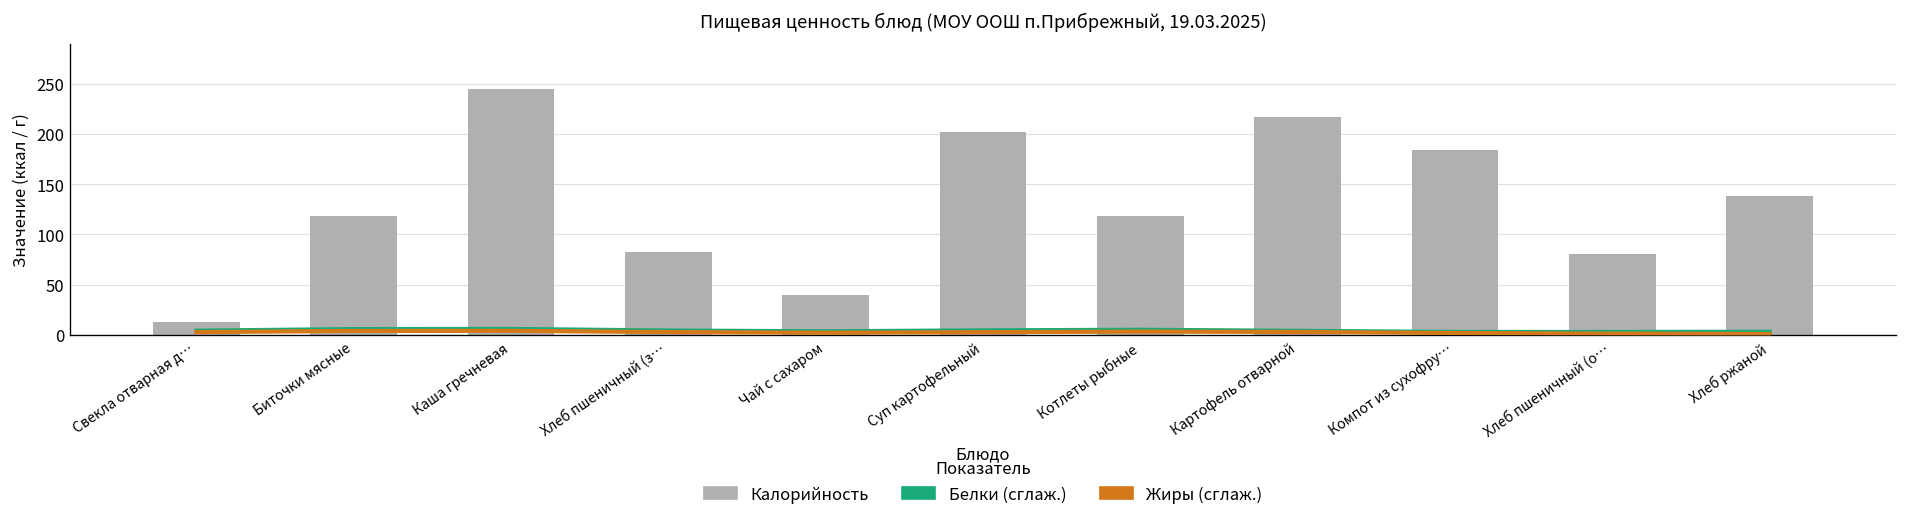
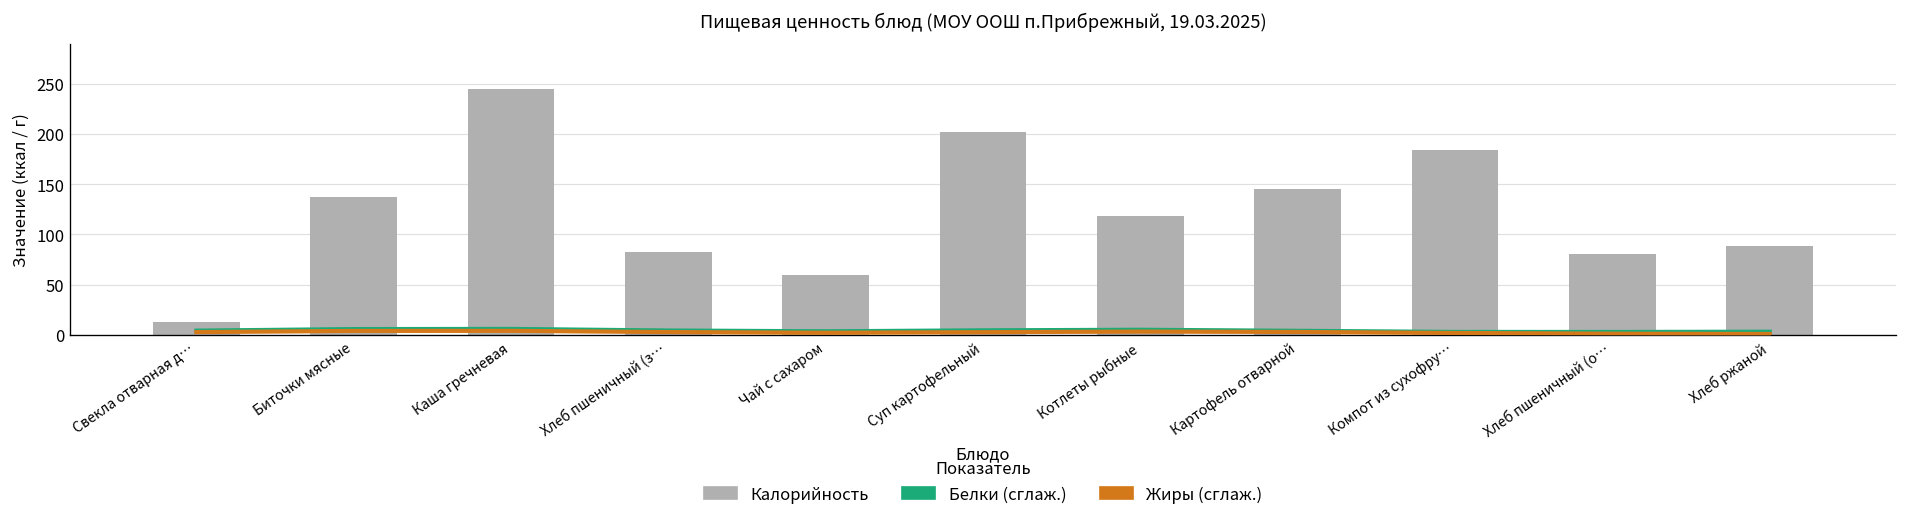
  {
    "Калорийность": {
      "Свекла отварная д…": 10,
-     "Биточки мясные": 120,
+     "Биточки мясные": 140,
      "Каша гречневая": 250,
      "Хлеб пшеничный (з…": 80,
-     "Чай с сахаром": 40,
+     "Чай с сахаром": 60,
      "Суп картофельный": 200,
      "Котлеты рыбные": 120,
-     "Картофель отварной": 220,
+     "Картофель отварной": 150,
      "Компот из сухофру…": 180,
      "Хлеб пшеничный (о…": 80,
-     "Хлеб ржаной": 140
+     "Хлеб ржаной": 90
    }
  }
